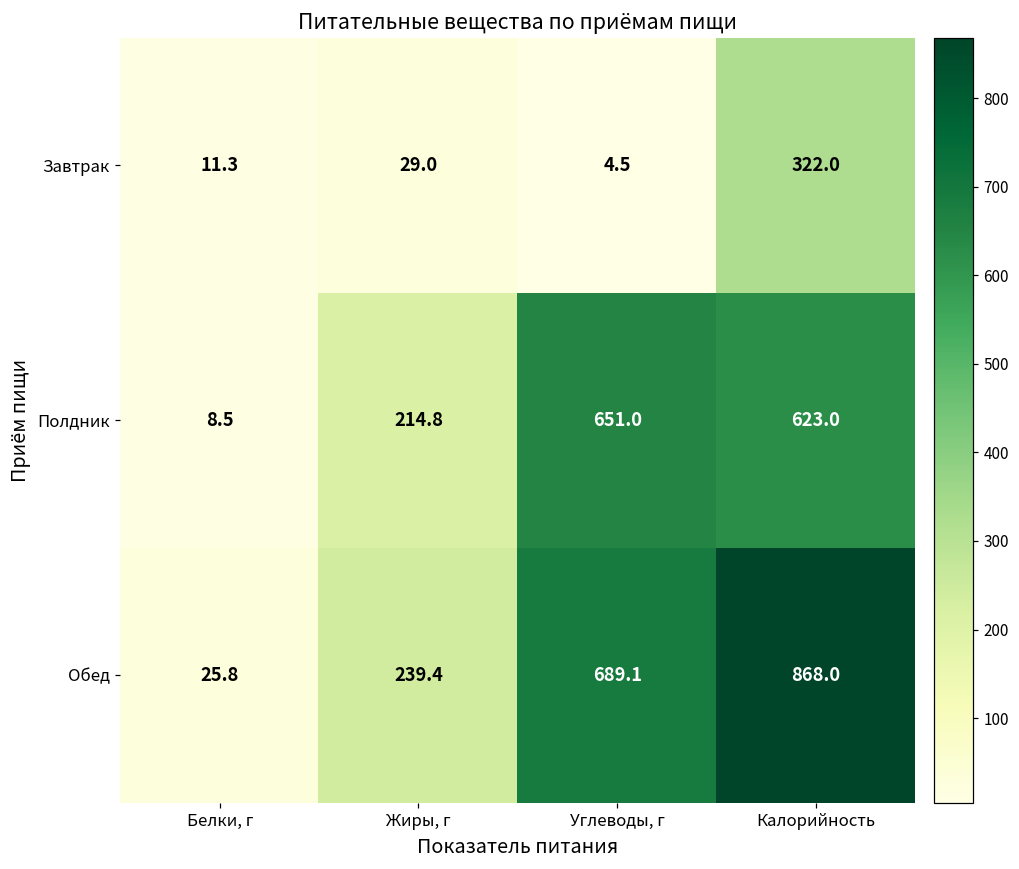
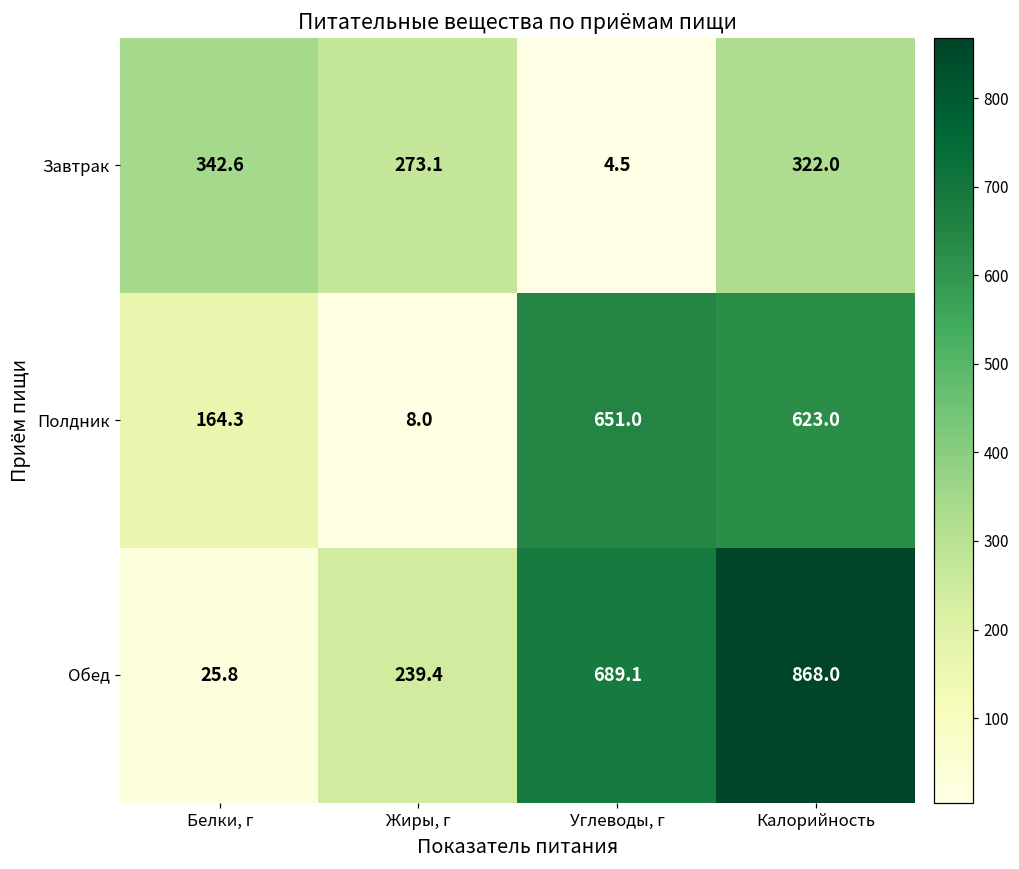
  {
    "Завтрак": {
-     "Белки, г": 11.3,
-     "Жиры, г": 29.0,
+     "Белки, г": 342.6,
+     "Жиры, г": 273.1,
      "Углеводы, г": 4.5,
      "Калорийность": 322.0
    },
    "Полдник": {
-     "Белки, г": 8.5,
-     "Жиры, г": 214.8,
+     "Белки, г": 164.3,
+     "Жиры, г": 8.0,
      "Углеводы, г": 651.0,
      "Калорийность": 623.0
    },
    "Обед": {
      "Белки, г": 25.8,
      "Жиры, г": 239.4,
      "Углеводы, г": 689.1,
      "Калорийность": 868.0
    }
  }
